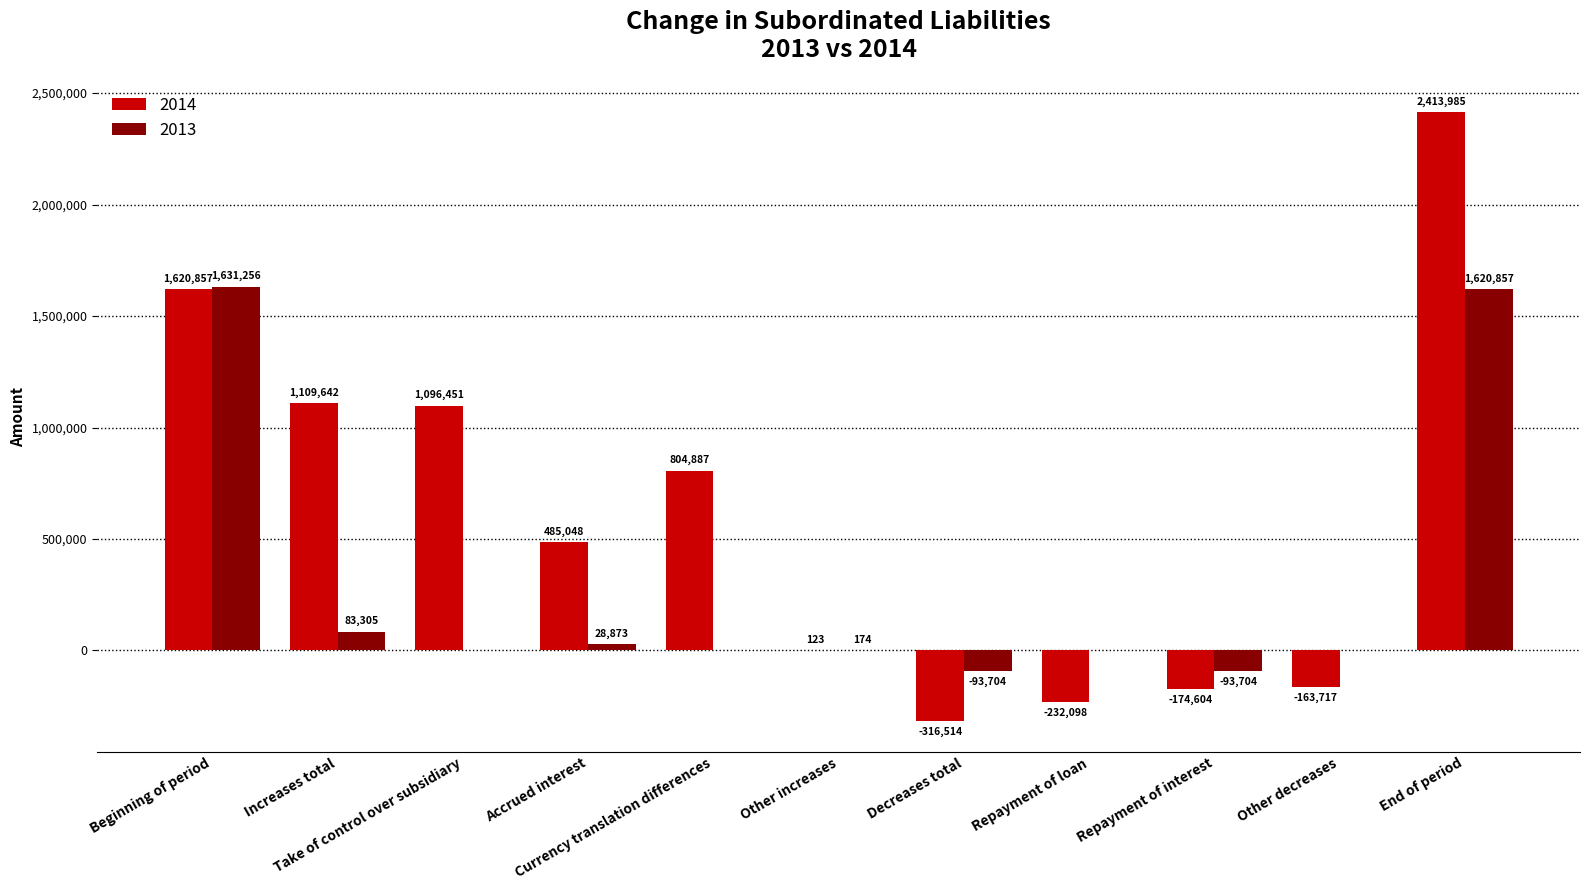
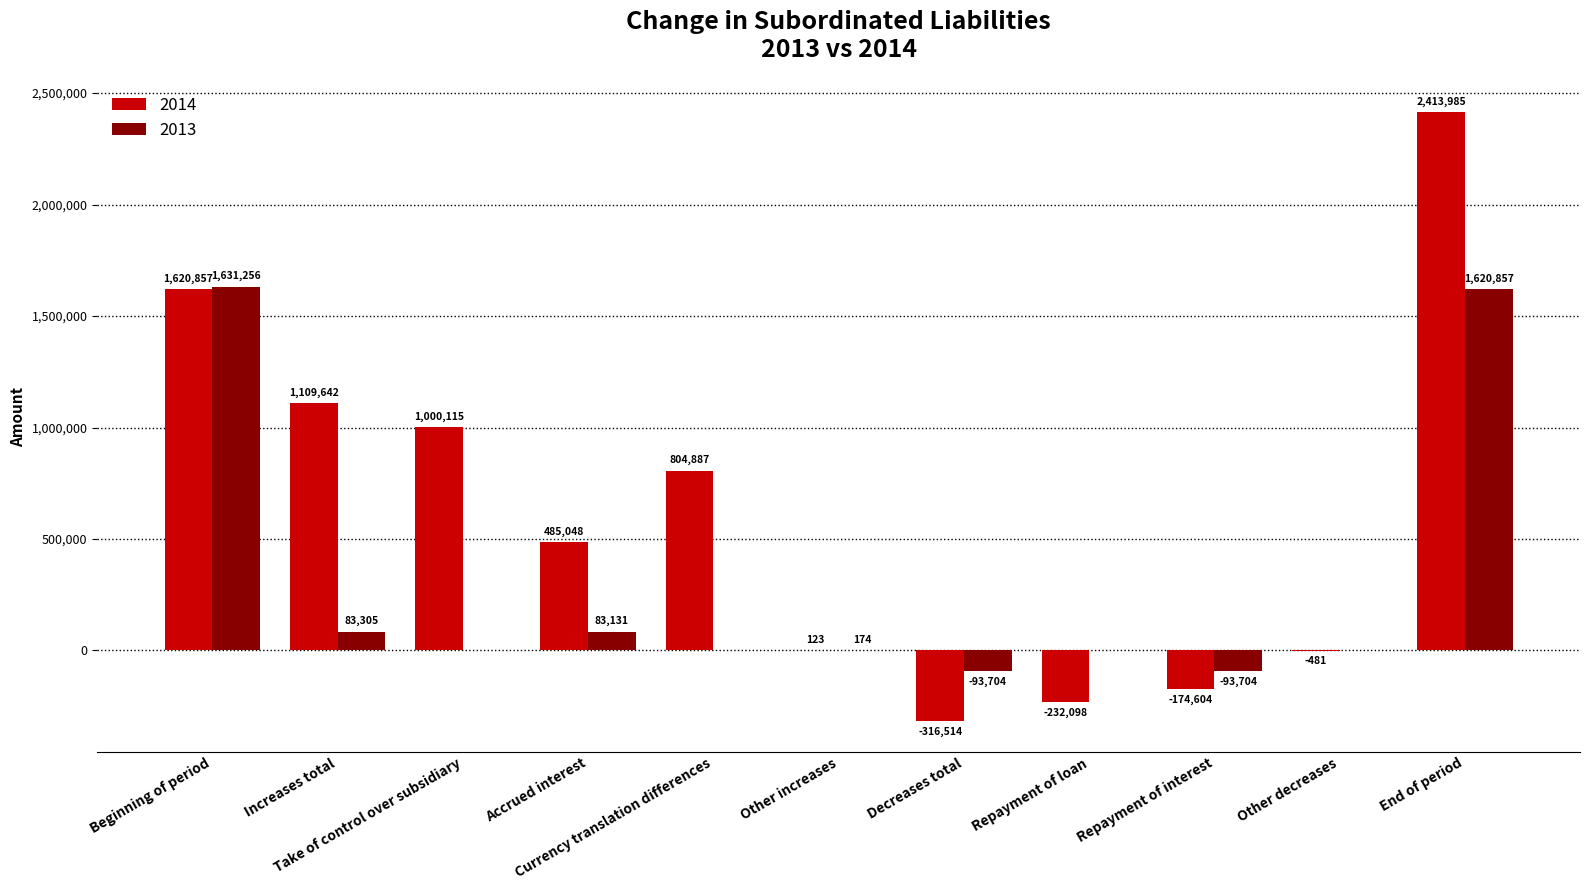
  {
    "2014": {
      "Beginning of period": "1,620,857",
      "Increases total": "1,109,642",
-     "Take of control over subsidiary": "1,096,451",
+     "Take of control over subsidiary": "1,000,115",
      "Accrued interest": "485,048",
      "Currency translation differences": "804,887",
      "Other increases": "123",
      "Decreases total": "-316,514",
      "Repayment of loan": "-232,098",
      "Repayment of interest": "-174,604",
-     "Other decreases": "-163,717",
+     "Other decreases": "-481",
      "End of period": "2,413,985"
    },
    "2013": {
      "Beginning of period": "1,631,256",
      "Increases total": "83,305",
-     "Accrued interest": "28,873",
+     "Accrued interest": "83,131",
      "Other increases": "174",
      "Decreases total": "-93,704",
      "Repayment of interest": "-93,704",
      "End of period": "1,620,857"
    }
  }
